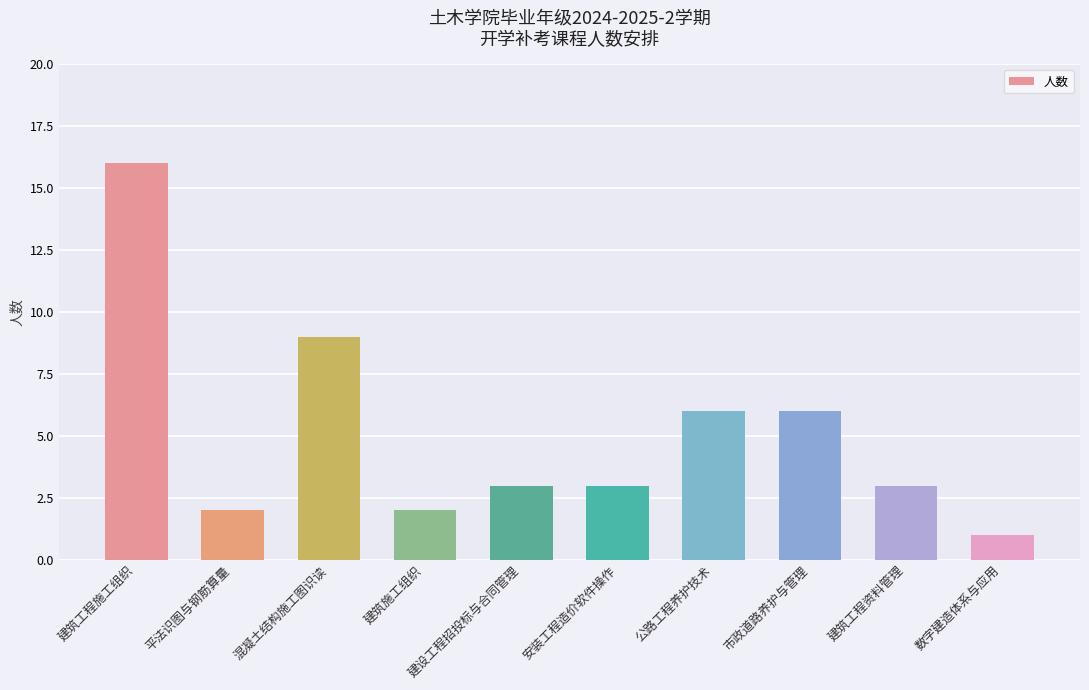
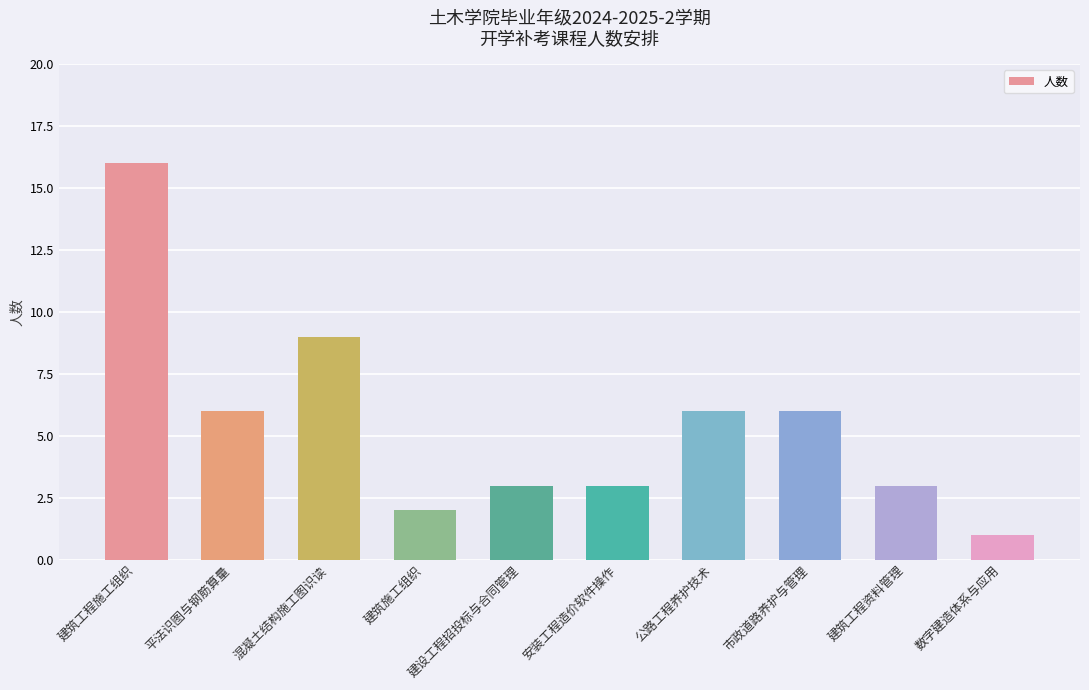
  {
    "建筑工程施工组织": 16,
-   "平法识图与钢筋算量": 2,
+   "平法识图与钢筋算量": 6,
    "混凝土结构施工图识读": 9,
    "建筑施工组织": 2,
    "建设工程招投标与合同管理": 3,
    "安装工程造价软件操作": 3,
    "公路工程养护技术": 6,
    "市政道路养护与管理": 6,
    "建筑工程资料管理": 3,
    "数字建造体系与应用": 1
  }
